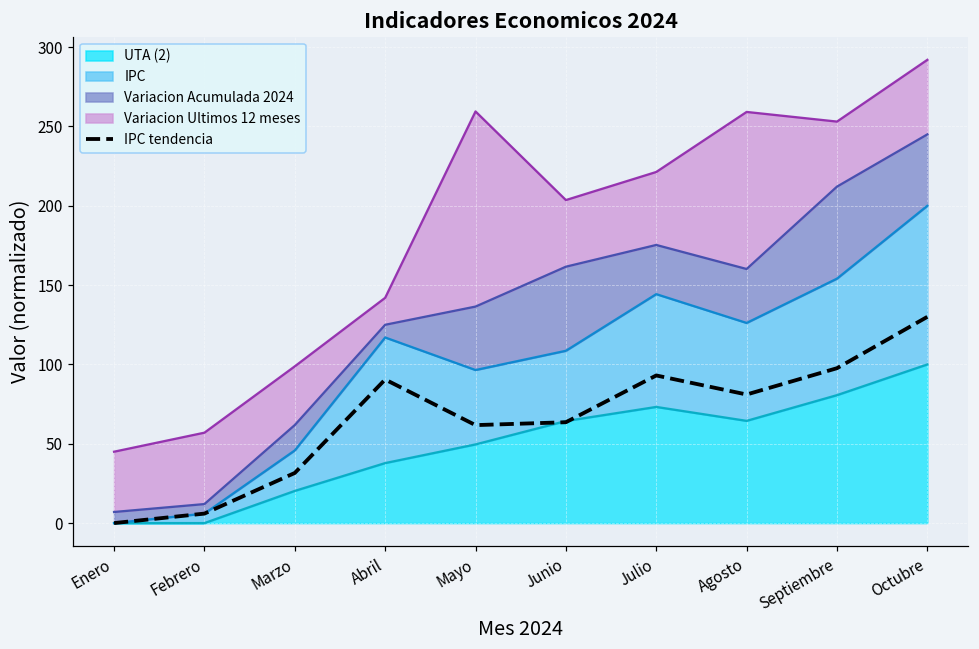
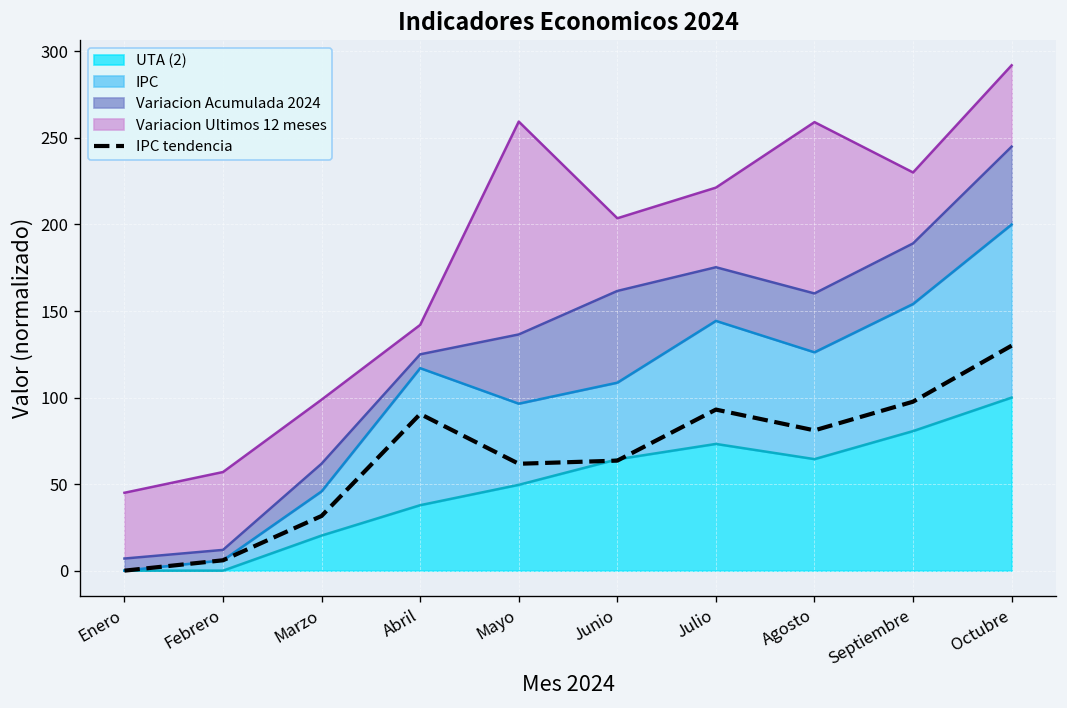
  {
    "UTA (2)": {
      "Febrero": 0,
      "Marzo": 20,
      "Abril": 38,
      "Mayo": 50,
      "Julio": 73,
      "Agosto": 64,
      "Septiembre": 81,
      "Octubre": 100
    },
    "IPC": {
      "Marzo": 26,
      "Abril": 79,
      "Mayo": 47,
      "Junio": 44,
      "Julio": 71,
      "Agosto": 62,
      "Septiembre": 73,
      "Octubre": 100
    },
    "Variacion Acumulada 2024": {
      "Enero": 7,
      "Febrero": 6,
      "Marzo": 16,
      "Abril": 8,
      "Mayo": 40,
      "Junio": 53,
      "Julio": 31,
      "Agosto": 34,
-     "Septiembre": 58,
+     "Septiembre": 35,
      "Octubre": 45
    },
    "Variacion Ultimos 12 meses": {
      "Enero": 38,
      "Febrero": 45,
      "Marzo": 37,
      "Abril": 17,
      "Mayo": 123,
      "Junio": 42,
      "Julio": 46,
      "Agosto": 99,
      "Septiembre": 41,
      "Octubre": 47
    },
    "IPC tendencia": {
      "Marzo": 32,
      "Abril": 91,
      "Mayo": 62,
      "Julio": 93,
      "Agosto": 81,
      "Septiembre": 98,
      "Octubre": 130
    }
  }
